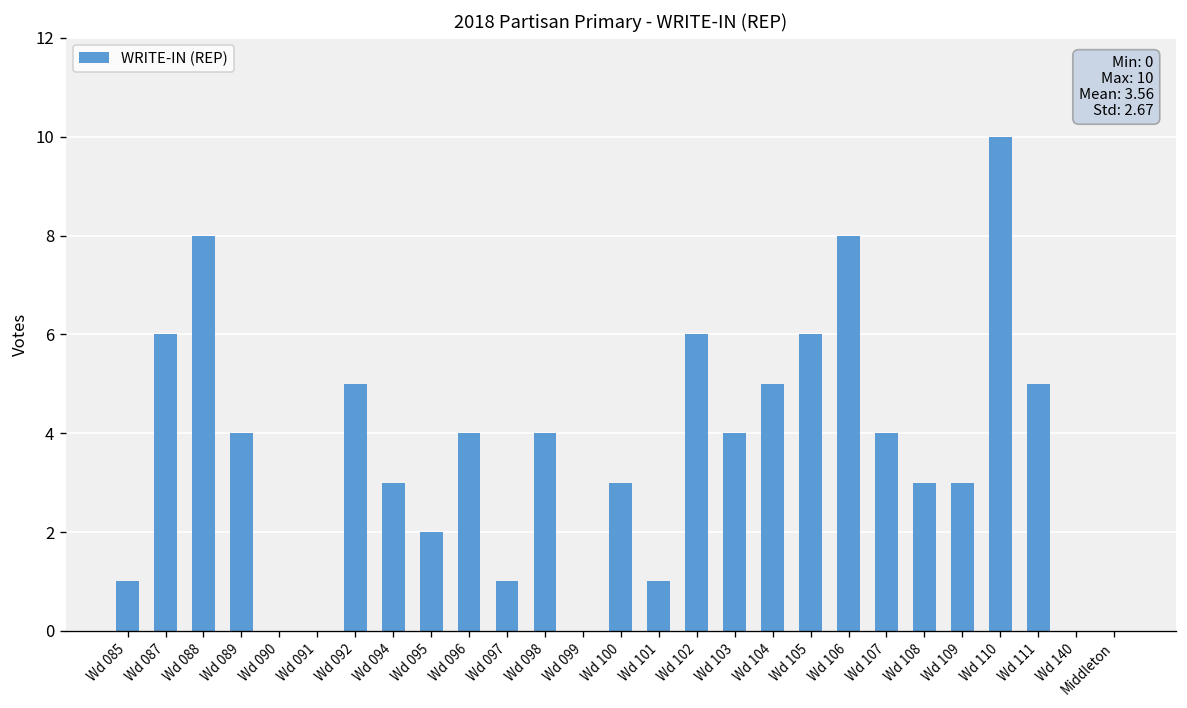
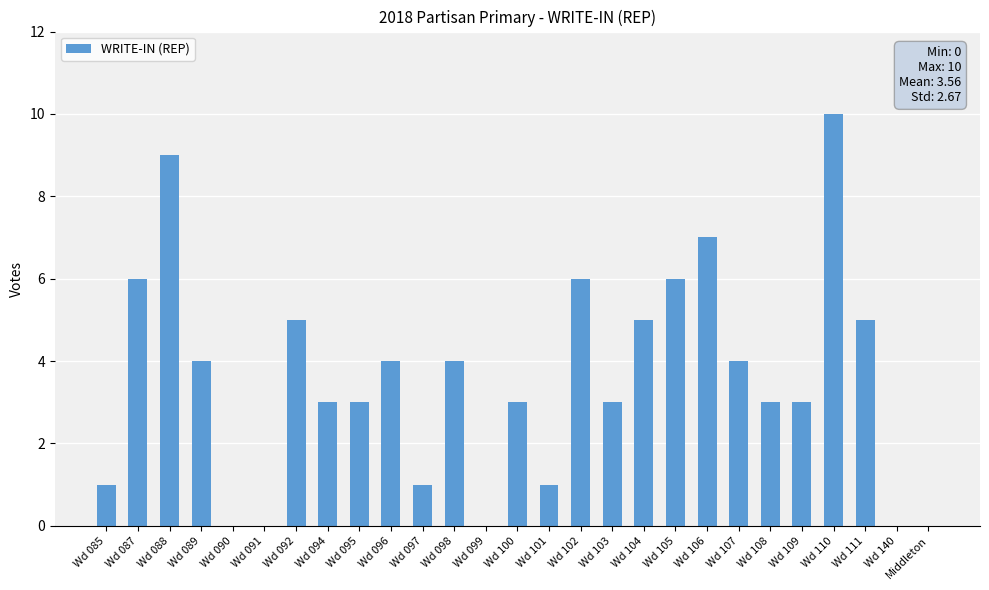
  {
    "Wd 085": 1,
    "Wd 087": 6,
-   "Wd 088": 8,
+   "Wd 088": 9,
    "Wd 089": 4,
    "Wd 090": 0,
    "Wd 091": 0,
    "Wd 092": 5,
    "Wd 094": 3,
-   "Wd 095": 2,
+   "Wd 095": 3,
    "Wd 096": 4,
    "Wd 097": 1,
    "Wd 098": 4,
    "Wd 099": 0,
    "Wd 100": 3,
    "Wd 101": 1,
    "Wd 102": 6,
-   "Wd 103": 4,
+   "Wd 103": 3,
    "Wd 104": 5,
    "Wd 105": 6,
-   "Wd 106": 8,
+   "Wd 106": 7,
    "Wd 107": 4,
    "Wd 108": 3,
    "Wd 109": 3,
    "Wd 110": 10,
    "Wd 111": 5,
    "Wd 140": 0,
    "Middleton": 0
  }
